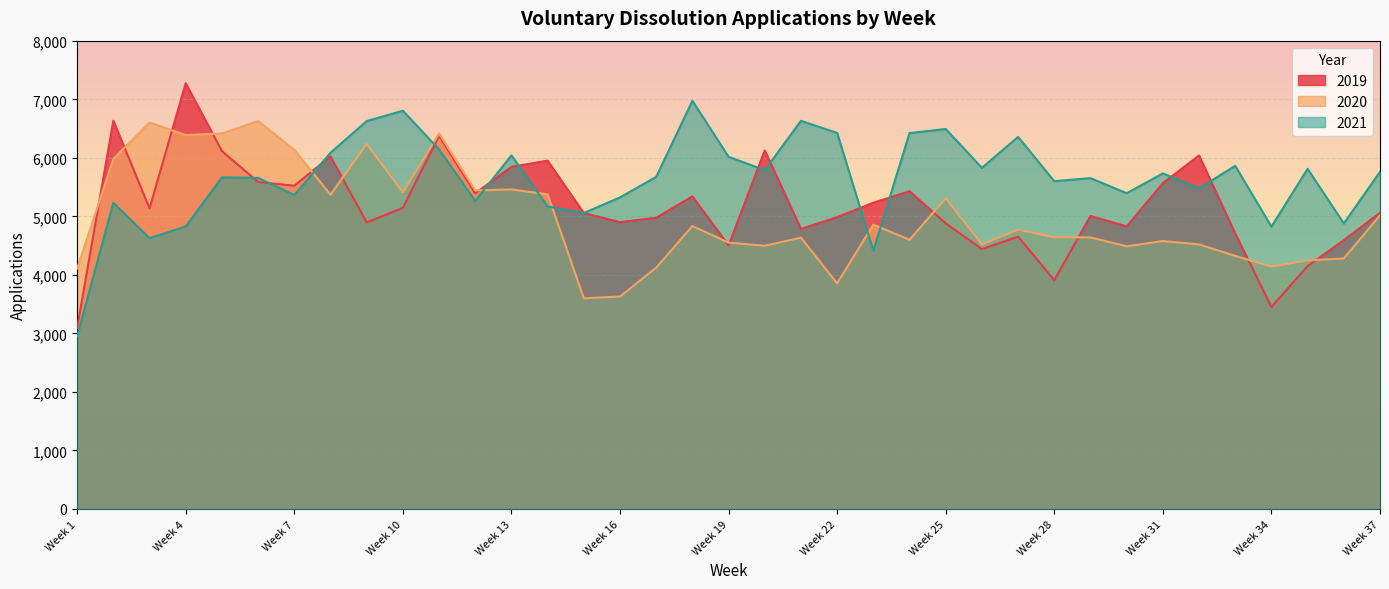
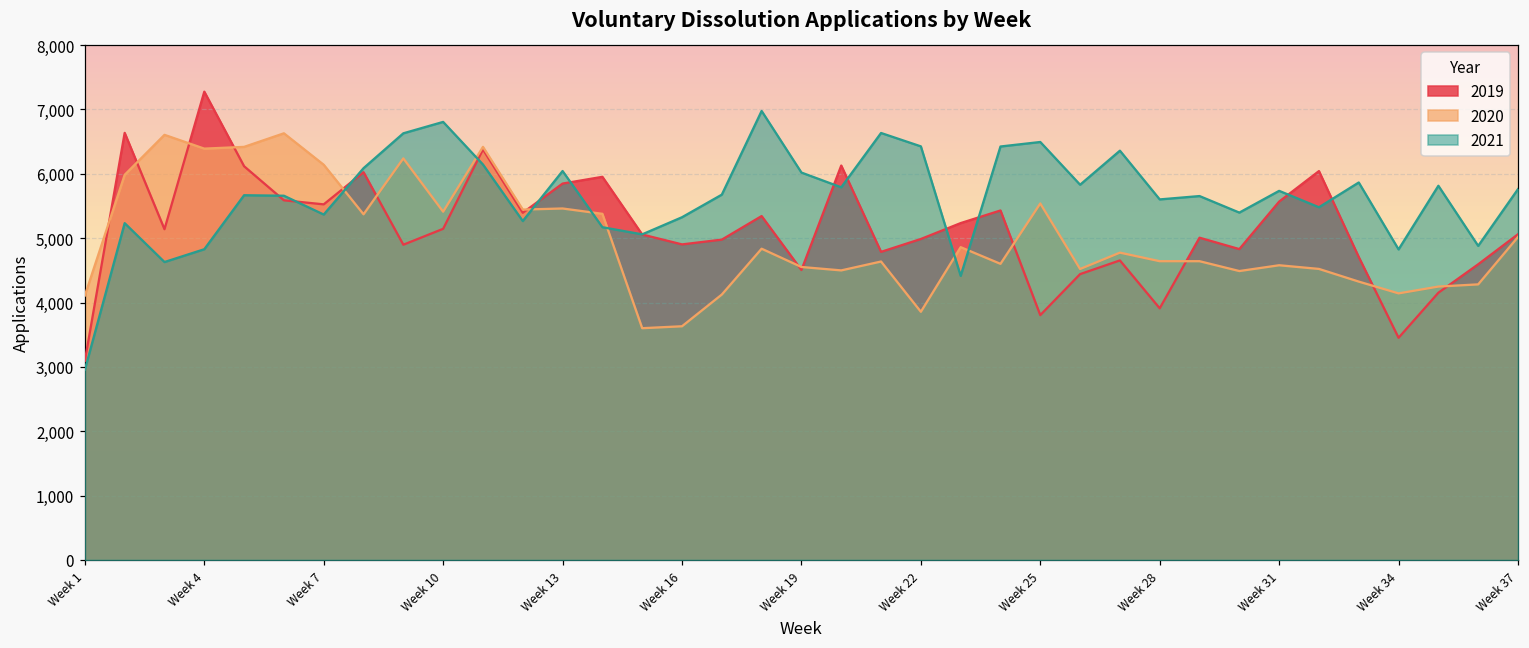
  {
    "2019": {
      "Week 1": "3,100",
      "Week 4": "7,300",
      "Week 7": "5,500",
      "Week 10": "5,100",
      "Week 13": "5,800",
      "Week 16": "4,900",
      "Week 19": "4,500",
      "Week 22": "5,000",
-     "Week 25": "4,900",
+     "Week 25": "3,800",
      "Week 28": "3,900",
      "Week 31": "5,600",
      "Week 34": "3,500",
      "Week 37": "5,100"
    },
    "2020": {
      "Week 1": "4,100",
      "Week 4": "6,400",
      "Week 7": "6,100",
      "Week 10": "5,400",
      "Week 13": "5,500",
      "Week 16": "3,600",
      "Week 19": "4,600",
      "Week 22": "3,900",
-     "Week 25": "5,300",
+     "Week 25": "5,500",
      "Week 28": "4,600",
      "Week 31": "4,600",
      "Week 34": "4,100",
      "Week 37": "5,000"
    },
    "2021": {
      "Week 1": "3,000",
      "Week 4": "4,800",
      "Week 7": "5,400",
      "Week 10": "6,800",
      "Week 13": "6,000",
      "Week 16": "5,300",
      "Week 19": "6,000",
      "Week 22": "6,400",
      "Week 25": "6,500",
      "Week 28": "5,600",
      "Week 31": "5,700",
      "Week 34": "4,800",
      "Week 37": "5,800"
    }
  }
